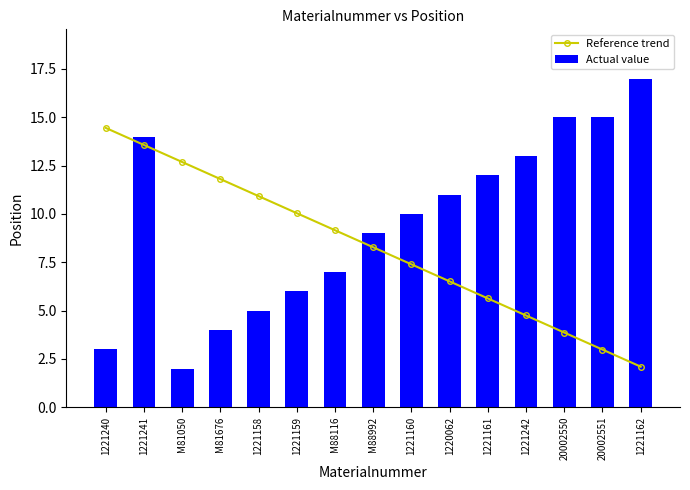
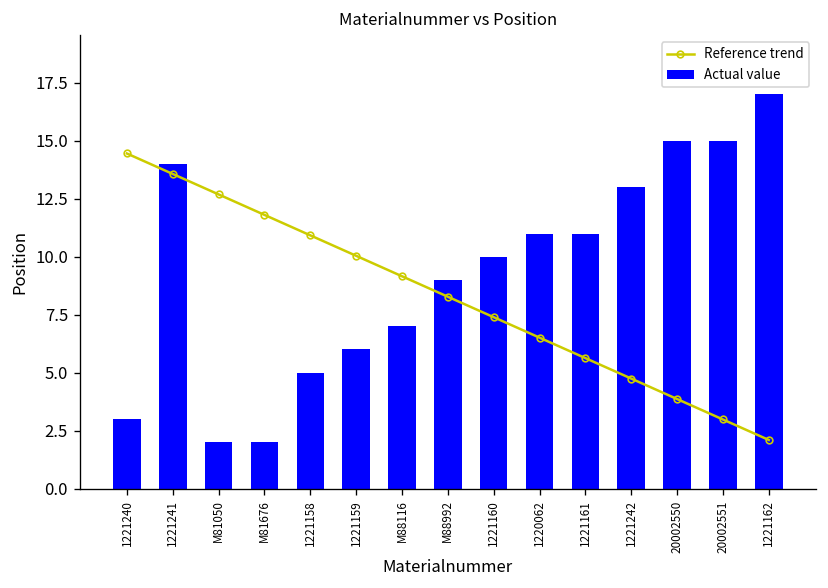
  {
    "Reference trend": {
      "1221240": 14.5,
      "1221241": 13.6,
      "M81050": 12.7,
      "M81676": 11.8,
      "1221158": 11,
      "1221159": 10,
      "M88116": 9.2,
      "M88992": 8.3,
      "1221160": 7.4,
      "1220062": 6.5,
      "1221161": 5.6,
      "1221242": 4.7,
      "20002550": 3.9,
      "20002551": 3,
      "1221162": 2
    },
    "Actual value": {
      "1221240": 3,
      "1221241": 14,
      "M81050": 2,
-     "M81676": 4,
+     "M81676": 2,
      "1221158": 5,
      "1221159": 6,
      "M88116": 7,
      "M88992": 9,
      "1221160": 10,
      "1220062": 11,
-     "1221161": 12,
+     "1221161": 11,
      "1221242": 13,
      "20002550": 15,
      "20002551": 15,
      "1221162": 17
    }
  }
